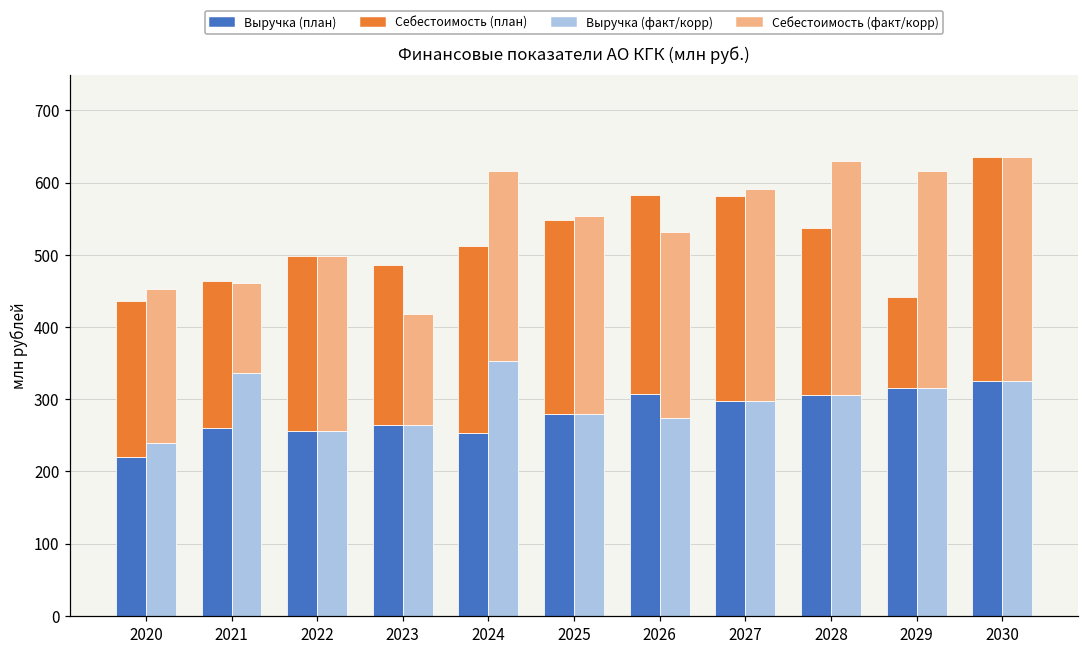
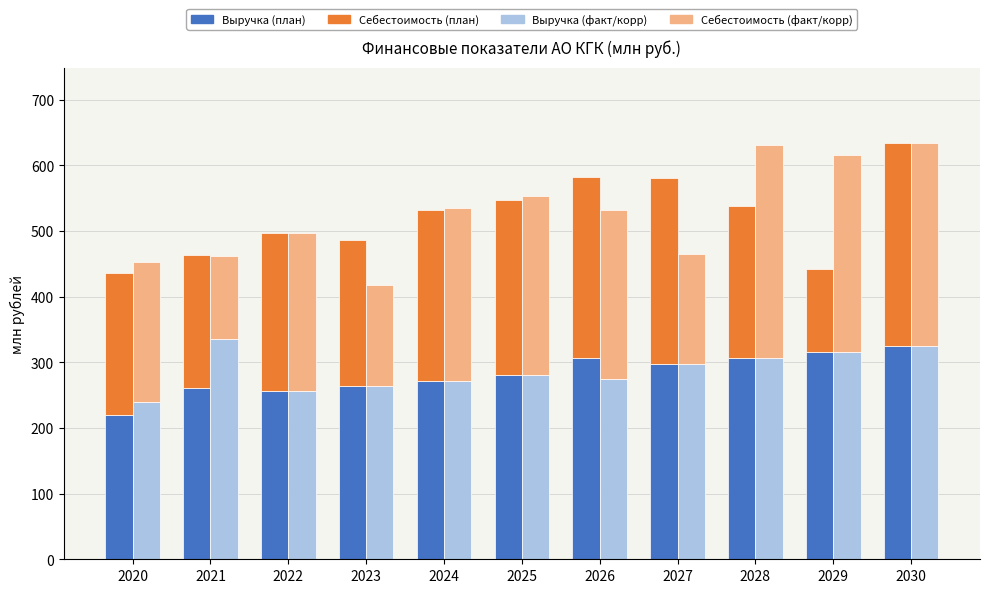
  {
    "Выручка (план)": {
      "2020": 220,
      "2021": 260,
      "2022": 260,
      "2023": 260,
-     "2024": 250,
+     "2024": 270,
      "2025": 280,
      "2026": 310,
      "2027": 300,
      "2028": 310,
      "2029": 320,
      "2030": 320
    },
    "Себестоимость (план)": {
      "2020": 220,
      "2021": 200,
      "2022": 240,
      "2023": 220,
      "2024": 260,
      "2025": 270,
      "2026": 280,
      "2027": 280,
      "2028": 230,
      "2029": 130,
      "2030": 310
    },
    "Выручка (факт/корр)": {
      "2020": 240,
      "2021": 340,
      "2022": 260,
      "2023": 260,
-     "2024": 350,
+     "2024": 270,
      "2025": 280,
      "2026": 270,
      "2027": 300,
      "2028": 310,
      "2029": 320,
      "2030": 320
    },
    "Себестоимость (факт/корр)": {
      "2020": 210,
      "2021": 130,
      "2022": 240,
      "2023": 150,
      "2024": 260,
      "2025": 270,
      "2026": 260,
-     "2027": 290,
+     "2027": 170,
      "2028": 320,
      "2029": 300,
      "2030": 310
    }
  }
